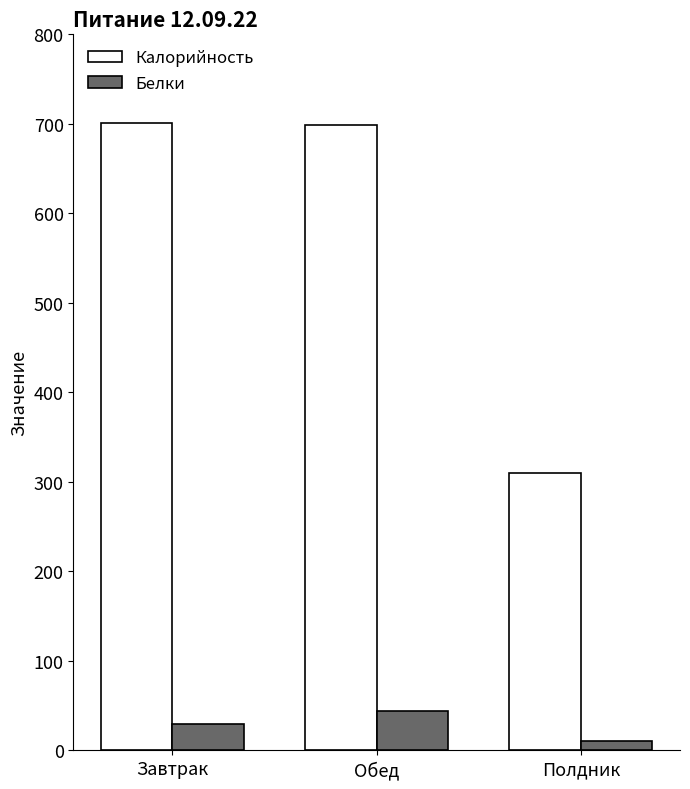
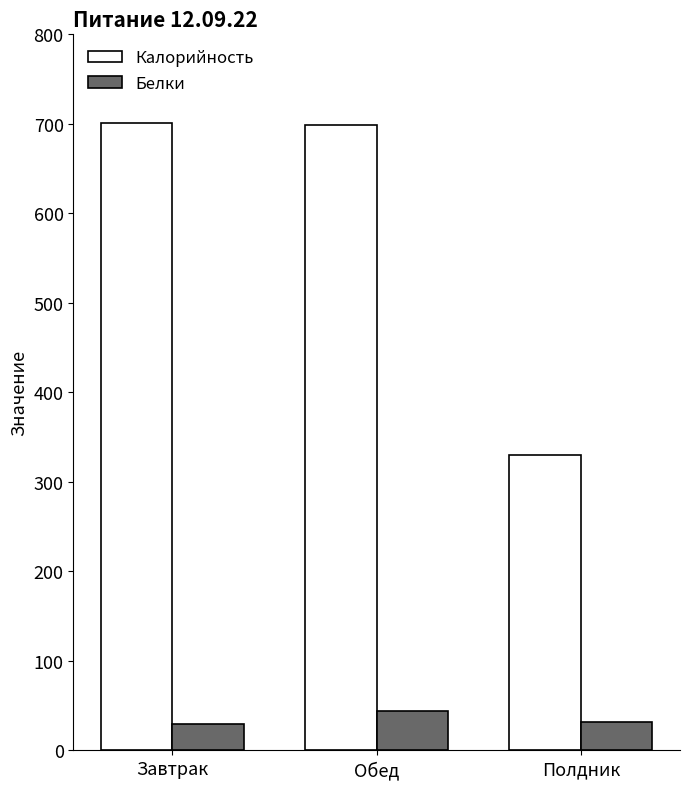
  {
    "Калорийность": {
      "Завтрак": 700,
      "Обед": 700,
-     "Полдник": 310
+     "Полдник": 330
    },
    "Белки": {
      "Завтрак": 30,
      "Обед": 40,
-     "Полдник": 10
+     "Полдник": 30
    }
  }
